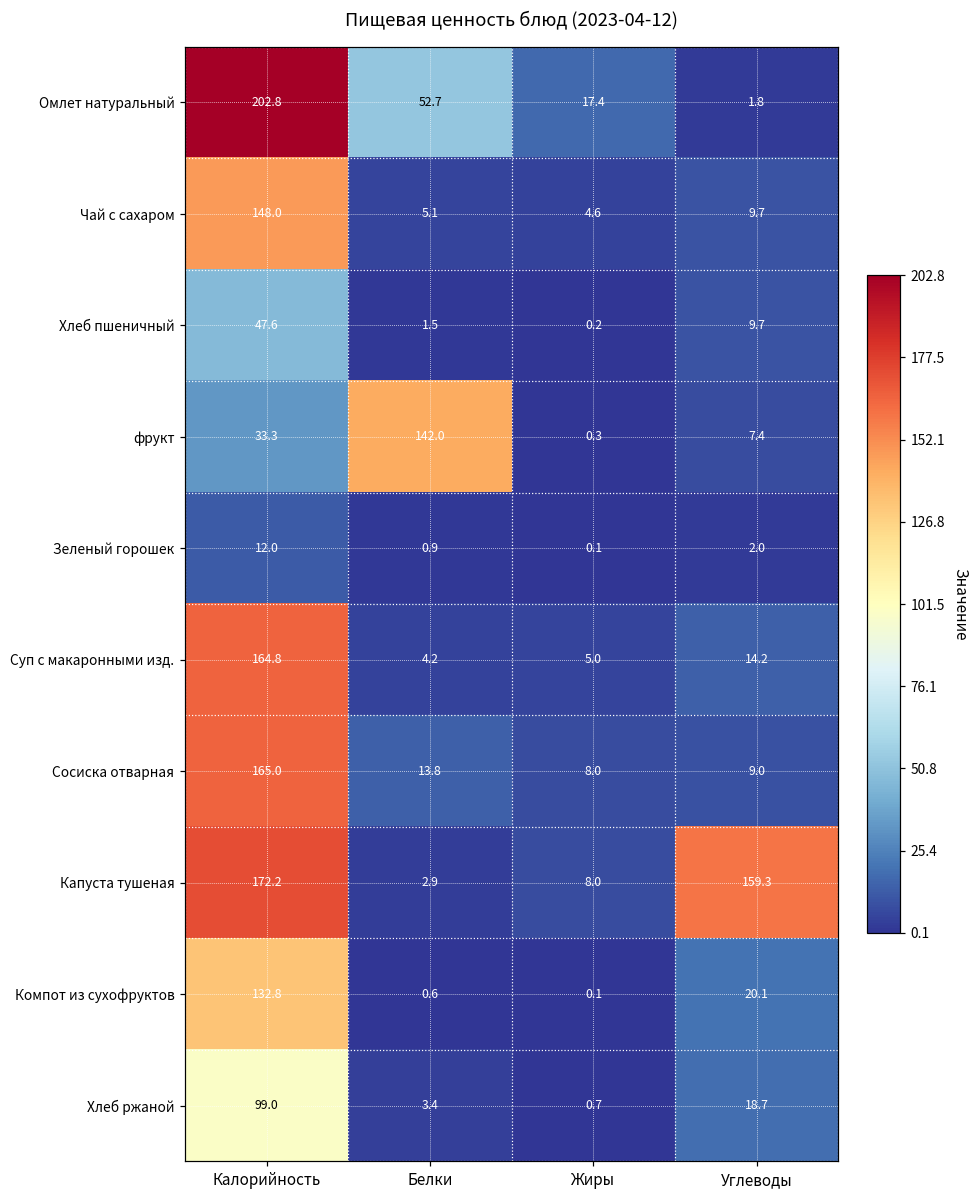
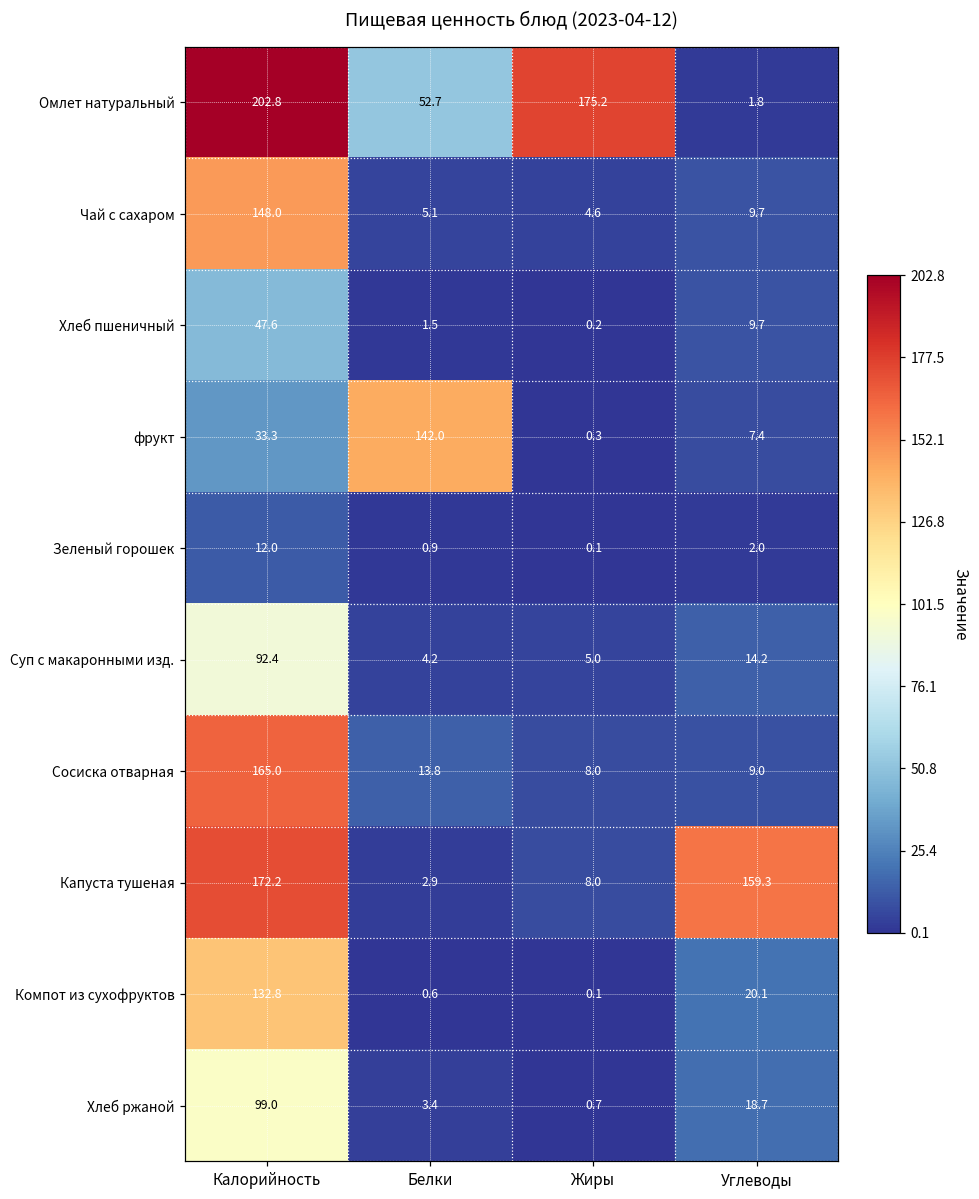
  {
    "Омлет натуральный": {
      "Калорийность": 202.8,
      "Белки": 52.7,
-     "Жиры": 17.4,
+     "Жиры": 175.2,
      "Углеводы": 1.8
    },
    "Чай с сахаром": {
      "Калорийность": 148.0,
      "Белки": 5.1,
      "Жиры": 4.6,
      "Углеводы": 9.7
    },
    "Хлеб пшеничный": {
      "Калорийность": 47.6,
      "Белки": 1.5,
      "Жиры": 0.2,
      "Углеводы": 9.7
    },
    "фрукт": {
      "Калорийность": 33.3,
      "Белки": 142.0,
      "Жиры": 0.3,
      "Углеводы": 7.4
    },
    "Зеленый горошек": {
      "Калорийность": 12.0,
      "Белки": 0.9,
      "Жиры": 0.1,
      "Углеводы": 2.0
    },
    "Суп с макаронными изд.": {
-     "Калорийность": 164.8,
+     "Калорийность": 92.4,
      "Белки": 4.2,
      "Жиры": 5.0,
      "Углеводы": 14.2
    },
    "Сосиска отварная": {
      "Калорийность": 165.0,
      "Белки": 13.8,
      "Жиры": 8.0,
      "Углеводы": 9.0
    },
    "Капуста тушеная": {
      "Калорийность": 172.2,
      "Белки": 2.9,
      "Жиры": 8.0,
      "Углеводы": 159.3
    },
    "Компот из сухофруктов": {
      "Калорийность": 132.8,
      "Белки": 0.6,
      "Жиры": 0.1,
      "Углеводы": 20.1
    },
    "Хлеб ржаной": {
      "Калорийность": 99.0,
      "Белки": 3.4,
      "Жиры": 0.7,
      "Углеводы": 18.7
    }
  }
